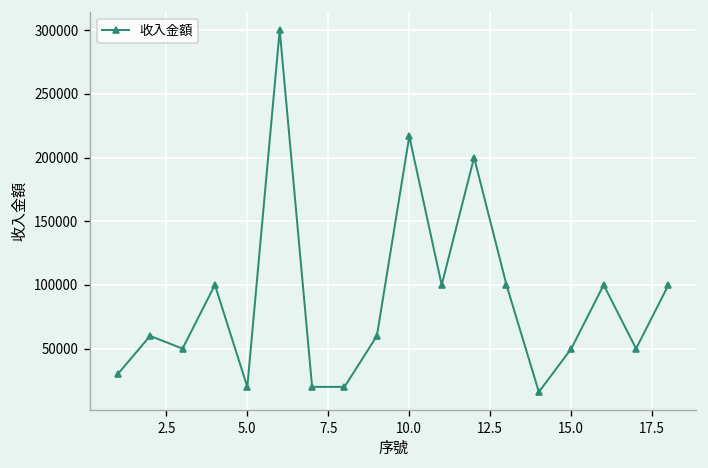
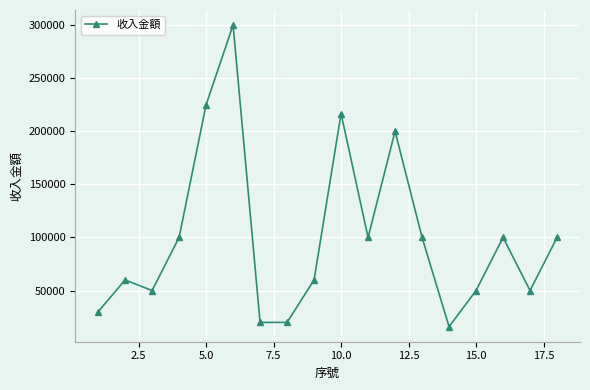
  {
-   "5.0": 20000,
+   "5.0": 225000,
    "10.0": 217000,
    "15.0": 50000
  }
